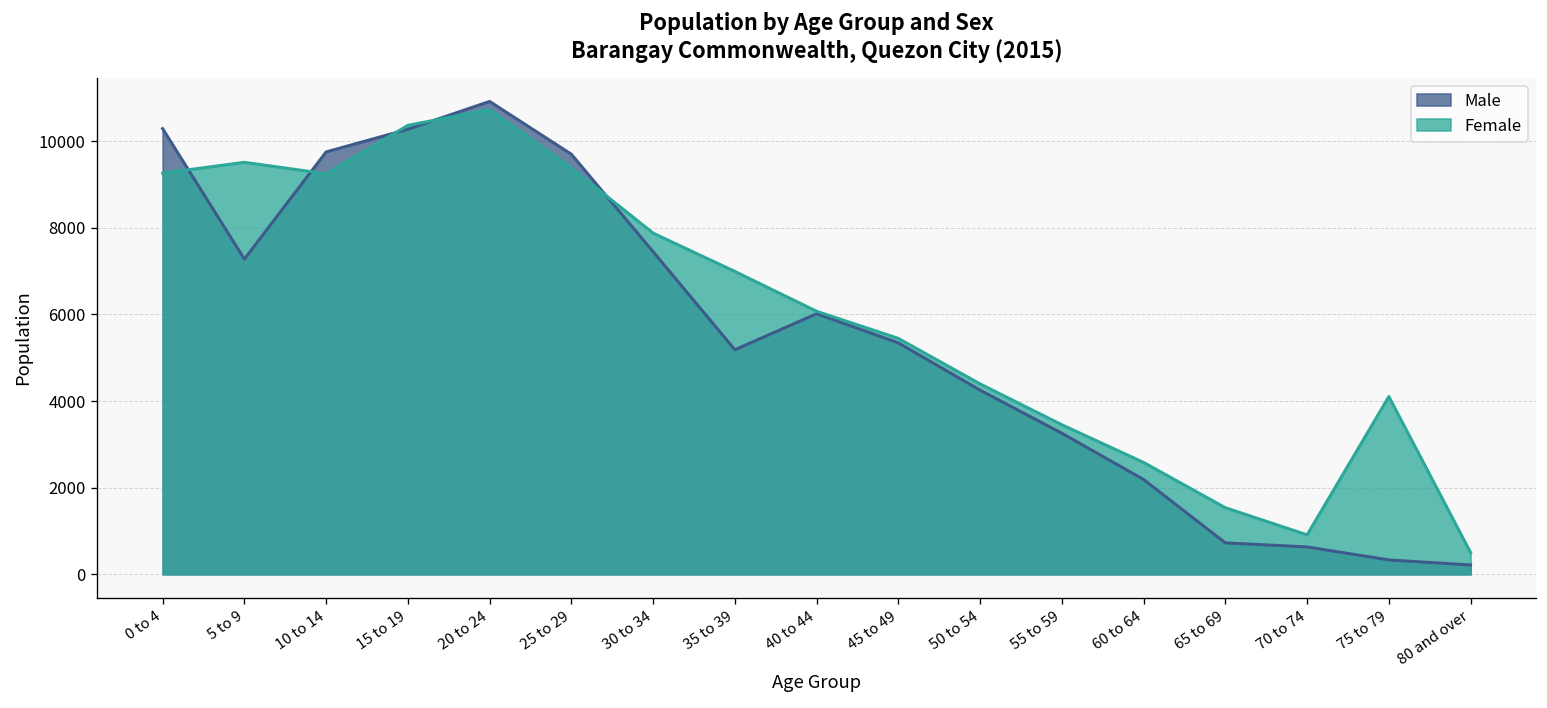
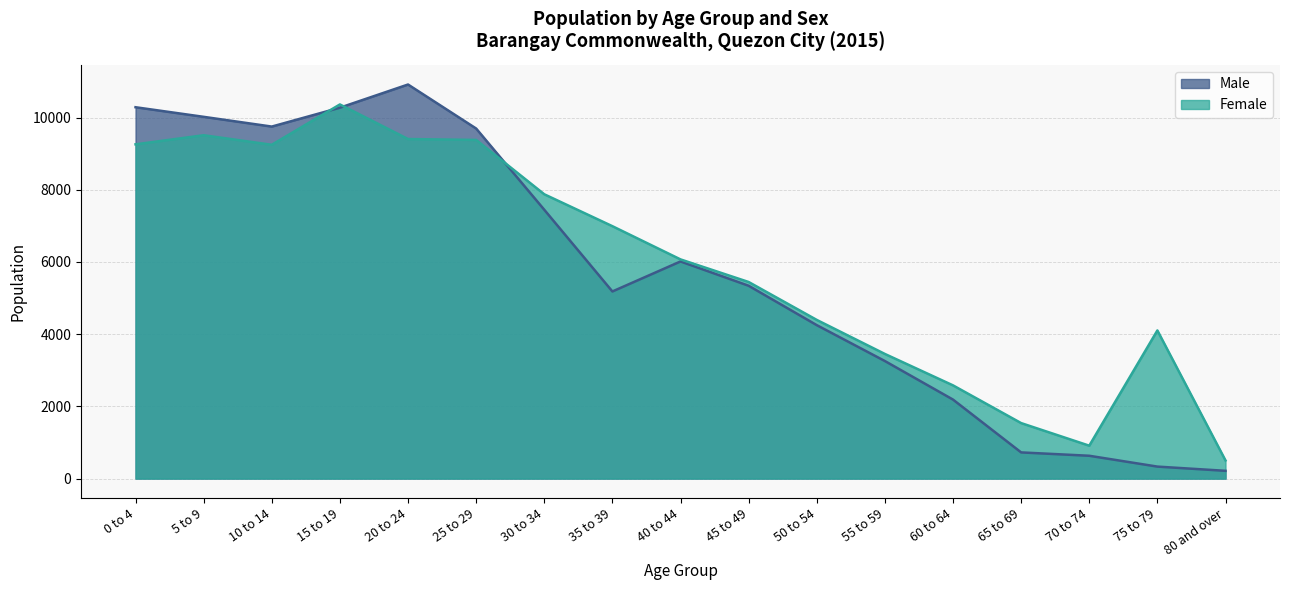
  {
    "Male": {
      "0 to 4": 10300,
-     "5 to 9": 7300,
+     "5 to 9": 10000,
      "10 to 14": 9800,
      "15 to 19": 10300,
      "20 to 24": 10900,
      "25 to 29": 9700,
      "30 to 34": 7400,
      "35 to 39": 5200,
      "45 to 49": 5300,
      "50 to 54": 4300,
      "55 to 59": 3300,
      "60 to 64": 2200,
      "65 to 69": 700,
      "70 to 74": 600,
      "75 to 79": 300,
      "80 and over": 200
    },
    "Female": {
      "0 to 4": 9300,
      "5 to 9": 9500,
      "10 to 14": 9200,
      "15 to 19": 10400,
-     "20 to 24": 10700,
+     "20 to 24": 9400,
      "25 to 29": 9400,
      "30 to 34": 7900,
      "35 to 39": 7000,
      "45 to 49": 5400,
      "50 to 54": 4400,
      "55 to 59": 3500,
      "60 to 64": 2600,
      "65 to 69": 1500,
      "70 to 74": 900,
      "75 to 79": 4100,
      "80 and over": 500
    }
  }
